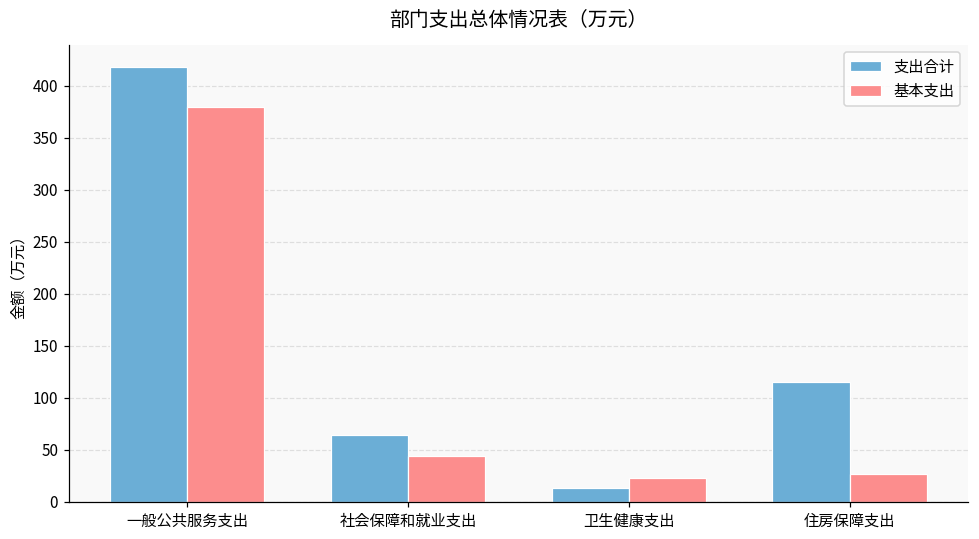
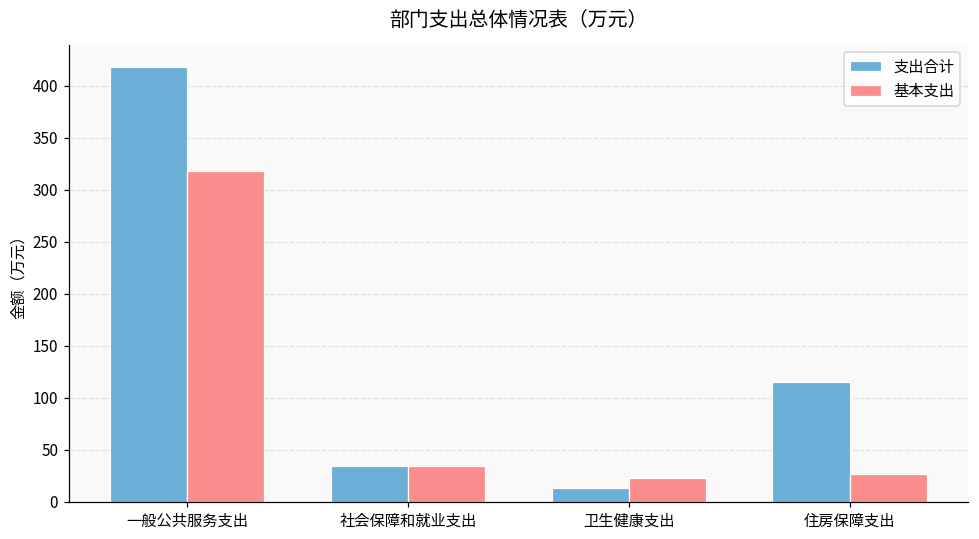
  {
    "支出合计": {
      "一般公共服务支出": 420,
-     "社会保障和就业支出": 60,
+     "社会保障和就业支出": 30,
      "卫生健康支出": 10,
      "住房保障支出": 120
    },
    "基本支出": {
-     "一般公共服务支出": 380,
-     "社会保障和就业支出": 40,
+     "一般公共服务支出": 320,
+     "社会保障和就业支出": 30,
      "卫生健康支出": 20,
      "住房保障支出": 30
    }
  }
